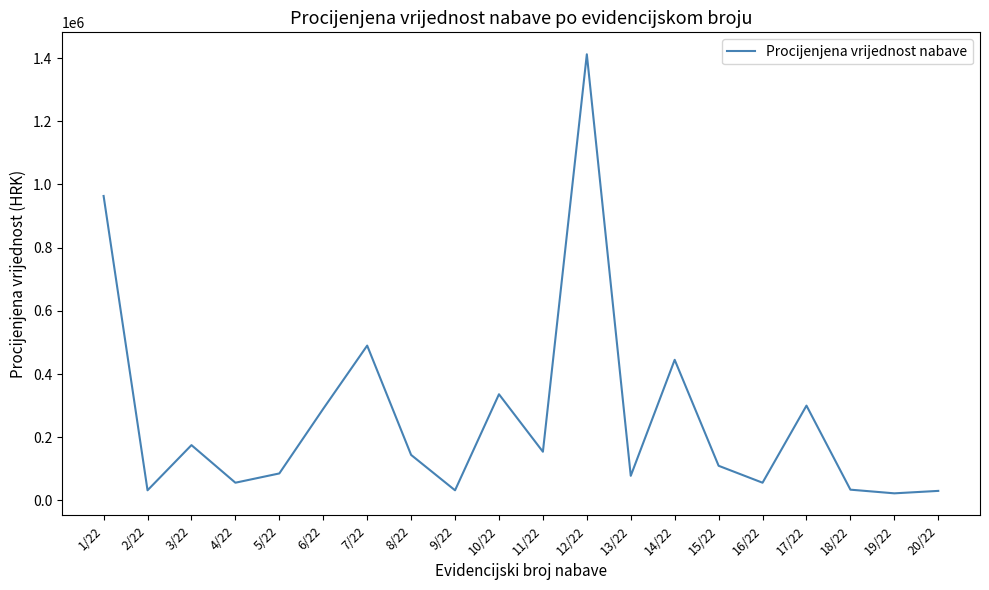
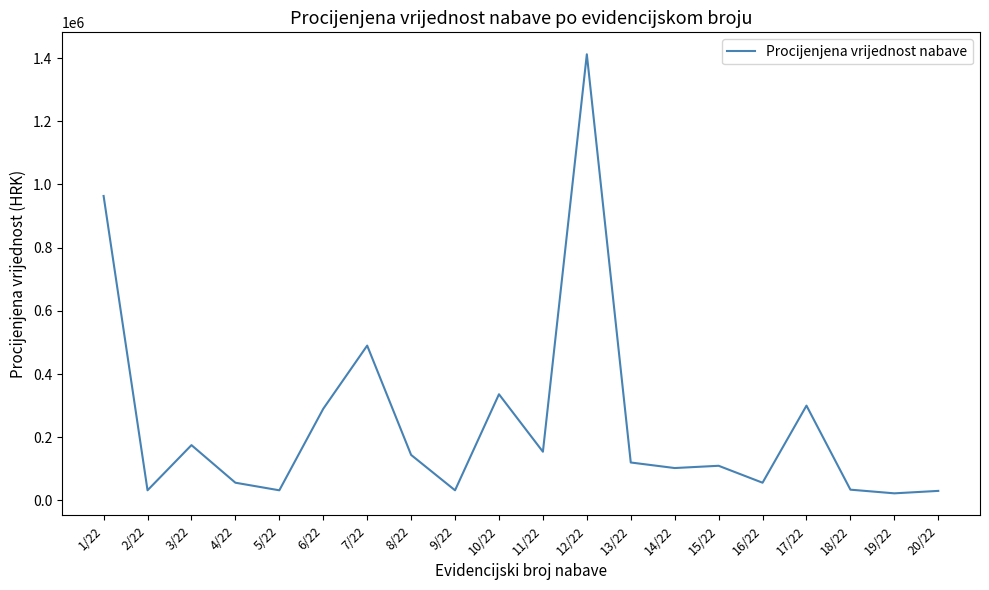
  {
    "1/22": 960000,
    "2/22": 30000,
    "3/22": 180000,
    "4/22": 60000,
-   "5/22": 90000,
+   "5/22": 30000,
    "6/22": 290000,
    "7/22": 490000,
    "8/22": 140000,
    "9/22": 30000,
    "10/22": 340000,
    "11/22": 150000,
    "12/22": 1410000,
-   "13/22": 80000,
-   "14/22": 450000,
+   "13/22": 120000,
+   "14/22": 100000,
    "15/22": 110000,
    "16/22": 60000,
    "17/22": 300000,
    "18/22": 30000,
    "19/22": 20000,
    "20/22": 30000
  }
